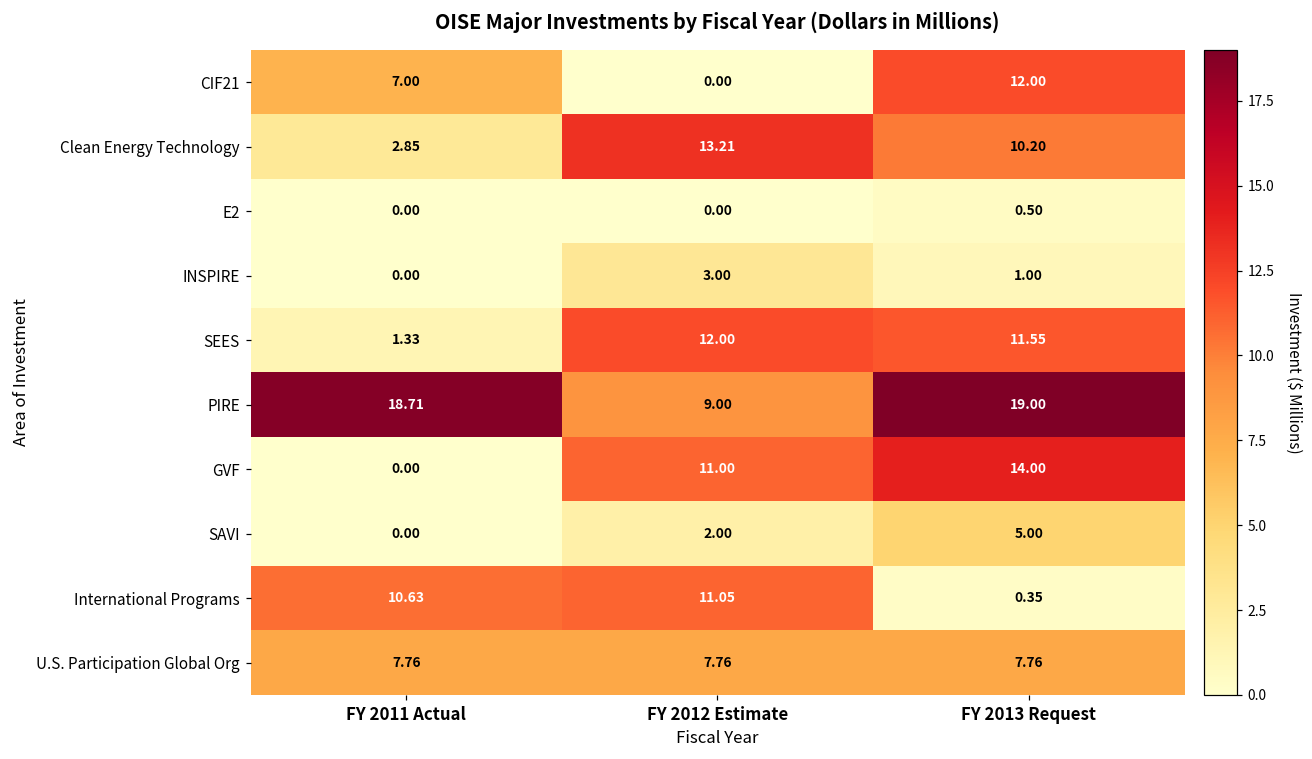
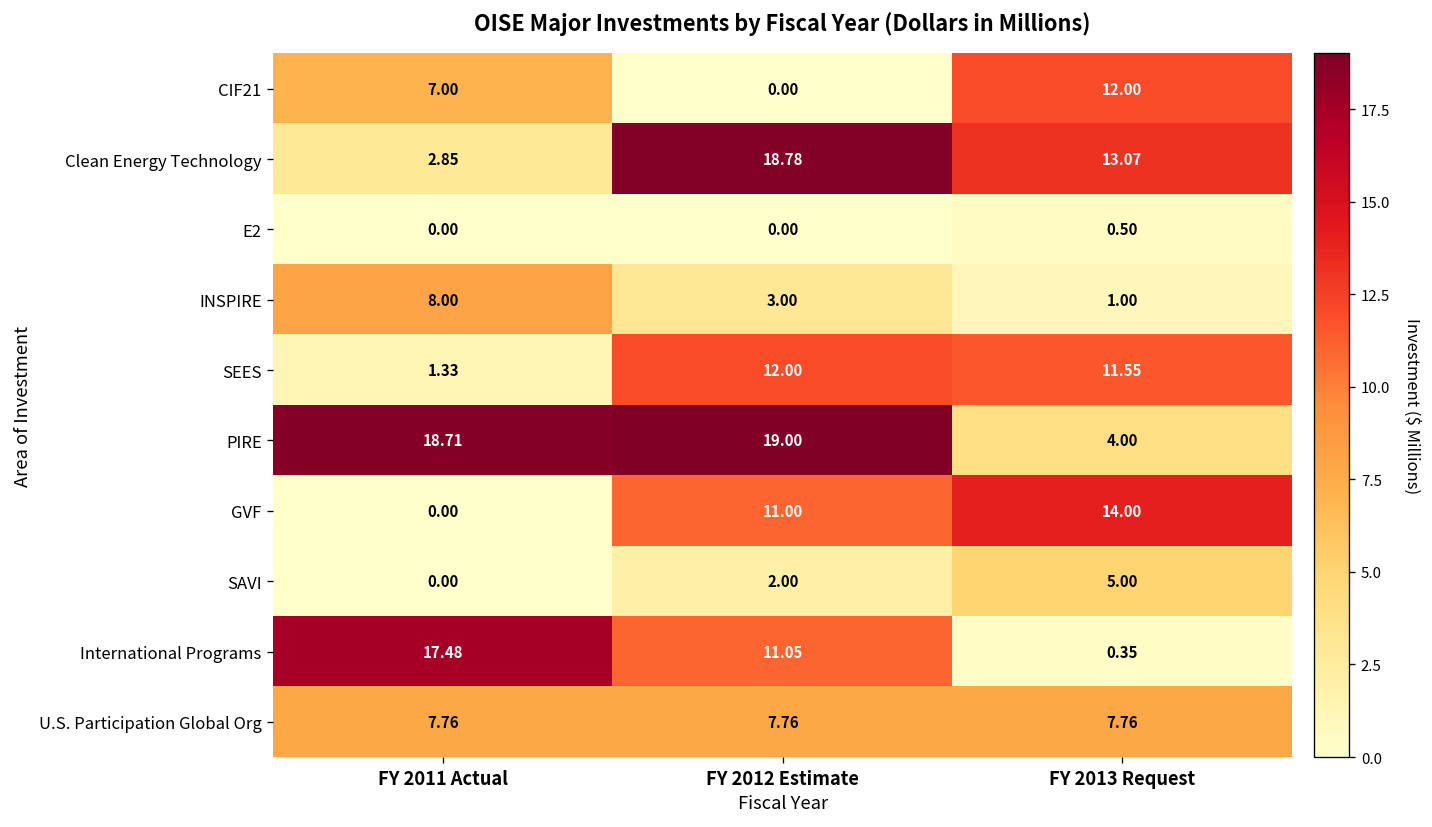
  {
    "CIF21": {
      "FY 2011 Actual": 7.00,
      "FY 2012 Estimate": 0.00,
      "FY 2013 Request": 12.00
    },
    "Clean Energy Technology": {
      "FY 2011 Actual": 2.85,
-     "FY 2012 Estimate": 13.21,
-     "FY 2013 Request": 10.20
+     "FY 2012 Estimate": 18.78,
+     "FY 2013 Request": 13.07
    },
    "E2": {
      "FY 2011 Actual": 0.00,
      "FY 2012 Estimate": 0.00,
      "FY 2013 Request": 0.50
    },
    "INSPIRE": {
-     "FY 2011 Actual": 0.00,
+     "FY 2011 Actual": 8.00,
      "FY 2012 Estimate": 3.00,
      "FY 2013 Request": 1.00
    },
    "SEES": {
      "FY 2011 Actual": 1.33,
      "FY 2012 Estimate": 12.00,
      "FY 2013 Request": 11.55
    },
    "PIRE": {
      "FY 2011 Actual": 18.71,
-     "FY 2012 Estimate": 9.00,
-     "FY 2013 Request": 19.00
+     "FY 2012 Estimate": 19.00,
+     "FY 2013 Request": 4.00
    },
    "GVF": {
      "FY 2011 Actual": 0.00,
      "FY 2012 Estimate": 11.00,
      "FY 2013 Request": 14.00
    },
    "SAVI": {
      "FY 2011 Actual": 0.00,
      "FY 2012 Estimate": 2.00,
      "FY 2013 Request": 5.00
    },
    "International Programs": {
-     "FY 2011 Actual": 10.63,
+     "FY 2011 Actual": 17.48,
      "FY 2012 Estimate": 11.05,
      "FY 2013 Request": 0.35
    },
    "U.S. Participation Global Org": {
      "FY 2011 Actual": 7.76,
      "FY 2012 Estimate": 7.76,
      "FY 2013 Request": 7.76
    }
  }
